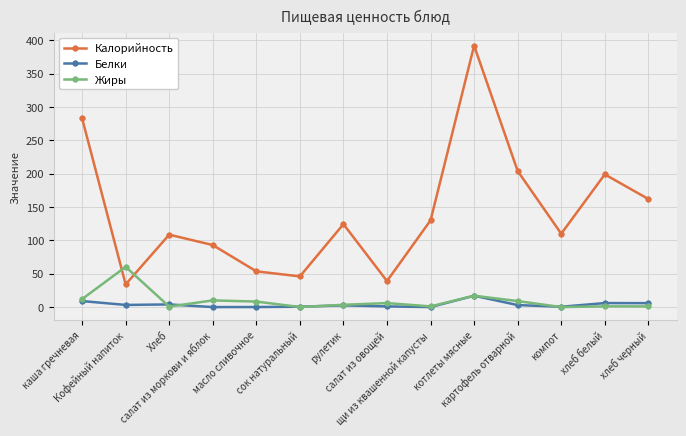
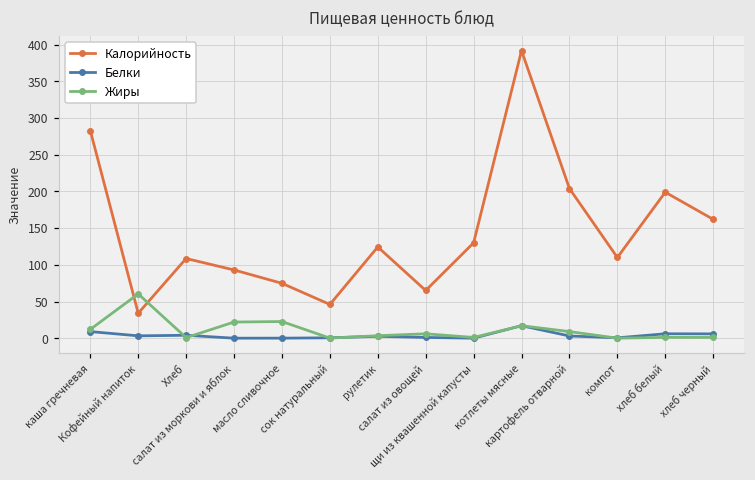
  {
    "Калорийность": {
      "каша гречневая": 280,
      "Кофейный напиток": 30,
      "Хлеб": 110,
      "салат из моркови и яблок": 90,
-     "масло сливочное": 50,
+     "масло сливочное": 70,
      "сок натуральный": 50,
      "рулетик": 120,
-     "салат из овощей": 40,
+     "салат из овощей": 70,
      "щи из квашенной капусты": 130,
      "котлеты мясные": 390,
      "картофель отварной": 200,
      "компот": 110,
      "хлеб белый": 200,
      "хлеб черный": 160
    },
    "Белки": {
      "Кофейный напиток": 0,
      "салат из моркови и яблок": 0,
      "масло сливочное": 0,
      "салат из овощей": 0,
      "картофель отварной": 0,
      "хлеб белый": 10,
      "хлеб черный": 10
    },
    "Жиры": {
      "Кофейный напиток": 60,
-     "салат из моркови и яблок": 10,
-     "масло сливочное": 10,
+     "салат из моркови и яблок": 20,
+     "масло сливочное": 20,
      "салат из овощей": 10,
      "картофель отварной": 10,
      "хлеб белый": 0,
      "хлеб черный": 0
    }
  }
